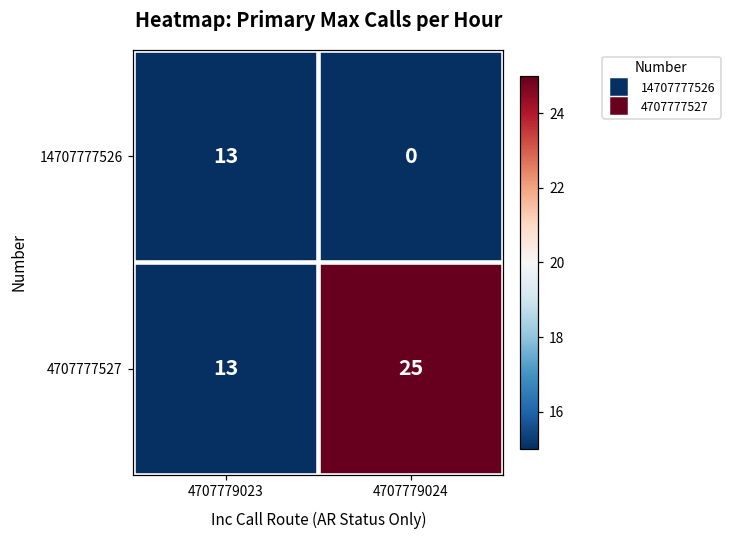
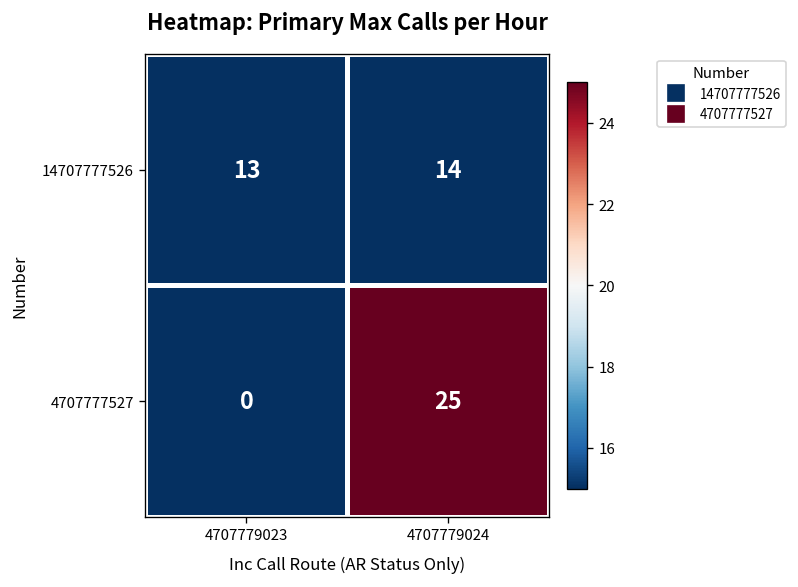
  {
    "14707777526": {
      "4707779023": 13,
-     "4707779024": 0
+     "4707779024": 14
    },
    "4707777527": {
-     "4707779023": 13,
+     "4707779023": 0,
      "4707779024": 25
    }
  }
